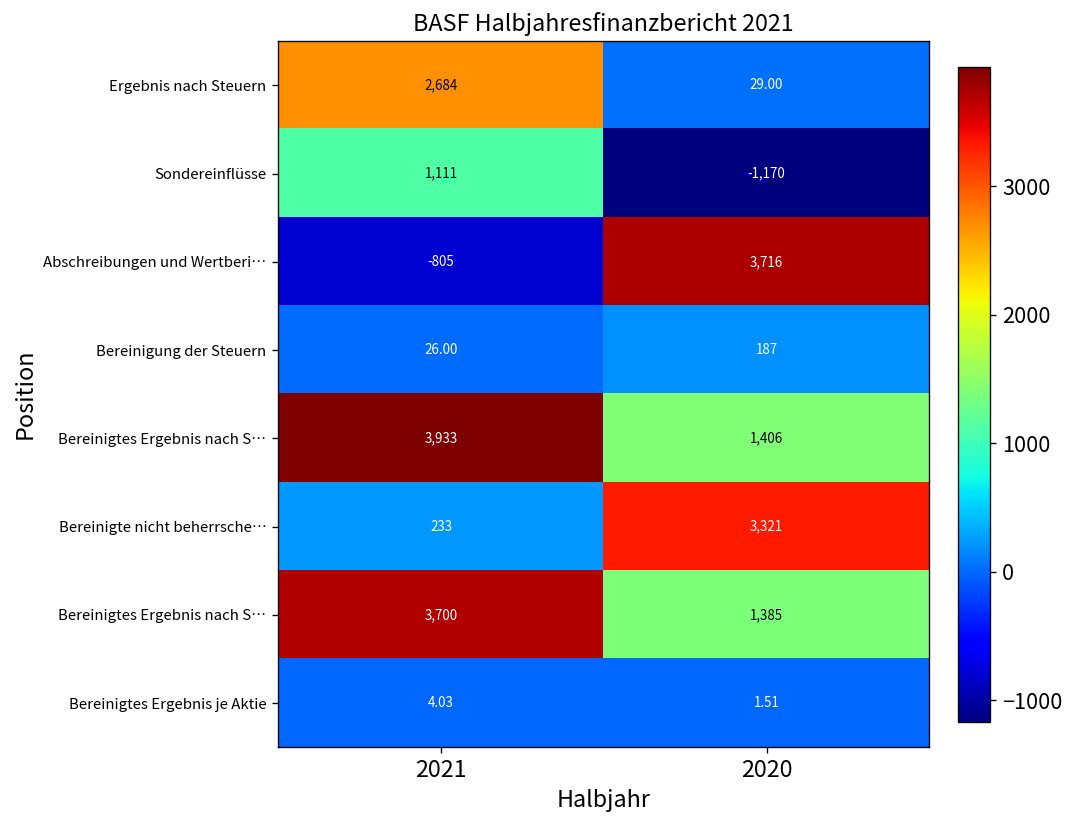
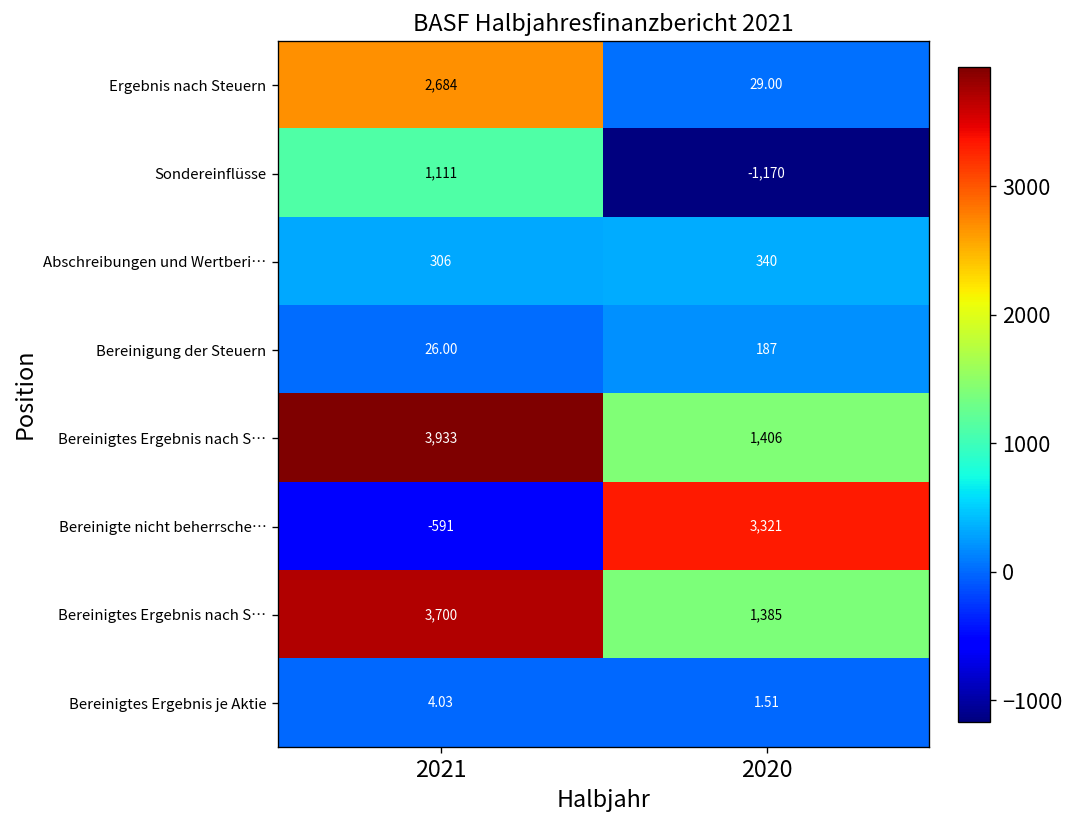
  {
    "Ergebnis nach Steuern": {
      "2021": "2,684",
      "2020": "29.00"
    },
    "Sondereinflüsse": {
      "2021": "1,111",
      "2020": "-1,170"
    },
    "Abschreibungen und Wertberi…": {
-     "2021": "-805",
-     "2020": "3,716"
+     "2021": "306",
+     "2020": "340"
    },
    "Bereinigung der Steuern": {
      "2021": "26.00",
      "2020": "187"
    },
    "Bereinigte nicht beherrsche…": {
-     "2021": "233",
+     "2021": "-591",
      "2020": "3,321"
    },
    "Bereinigtes Ergebnis je Aktie": {
      "2021": "4.03",
      "2020": "1.51"
    }
  }
